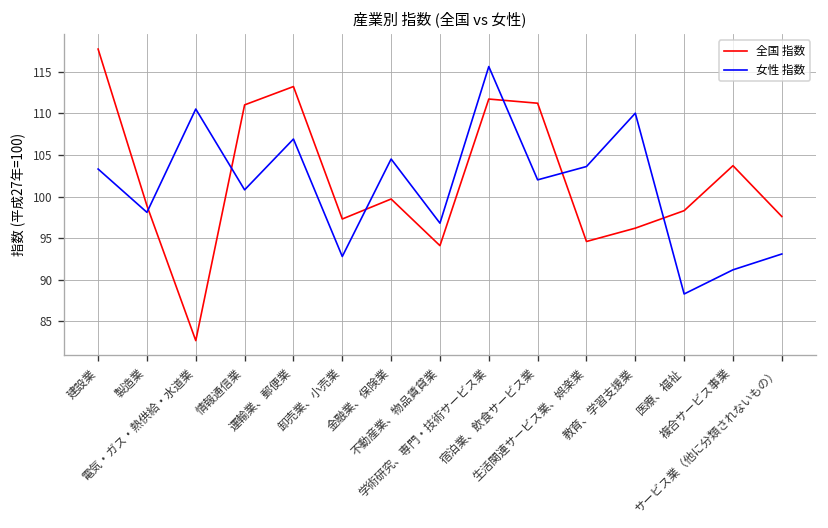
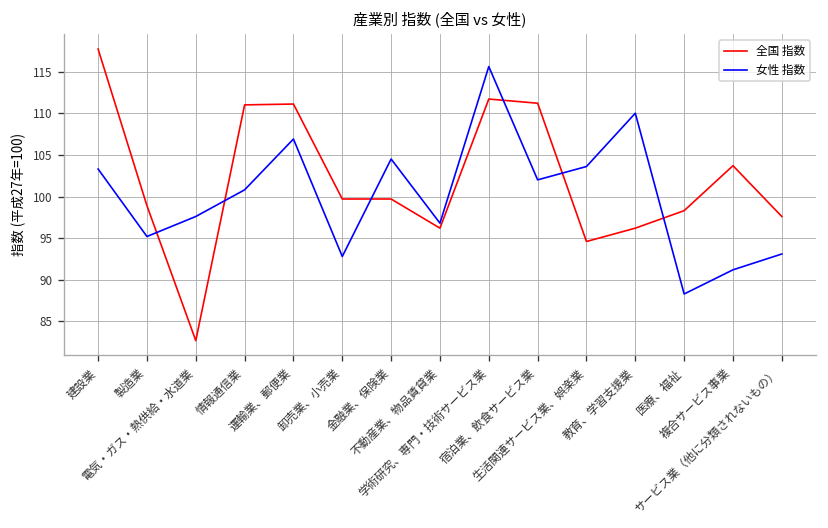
  {
    "全国 指数": {
      "建設業": 118,
      "製造業": 99,
      "電気・ガス・熱供給・水道業": 83,
      "情報通信業": 111,
-     "運輸業、郵便業": 113,
-     "卸売業、小売業": 97,
+     "運輸業、郵便業": 111,
+     "卸売業、小売業": 100,
      "金融業、保険業": 100,
-     "不動産業、物品賃貸業": 94,
+     "不動産業、物品賃貸業": 96,
      "学術研究、専門・技術サービス業": 112,
      "宿泊業、飲食サービス業": 111,
      "生活関連サービス業、娯楽業": 95,
      "教育、学習支援業": 96,
      "医療、福祉": 98,
      "複合サービス事業": 104,
      "サービス業（他に分類されないもの）": 98
    },
    "女性 指数": {
      "建設業": 103,
-     "製造業": 98,
-     "電気・ガス・熱供給・水道業": 111,
+     "製造業": 95,
+     "電気・ガス・熱供給・水道業": 98,
      "情報通信業": 101,
      "運輸業、郵便業": 107,
      "卸売業、小売業": 93,
      "金融業、保険業": 105,
      "不動産業、物品賃貸業": 97,
      "学術研究、専門・技術サービス業": 116,
      "宿泊業、飲食サービス業": 102,
      "生活関連サービス業、娯楽業": 104,
      "教育、学習支援業": 110,
      "医療、福祉": 88,
      "複合サービス事業": 91,
      "サービス業（他に分類されないもの）": 93
    }
  }
